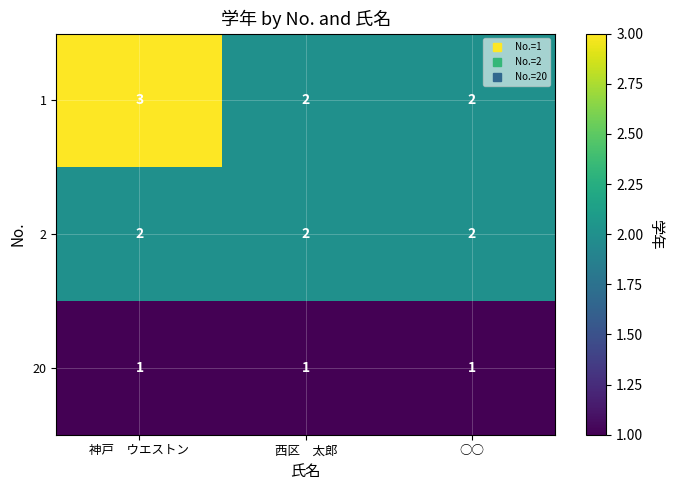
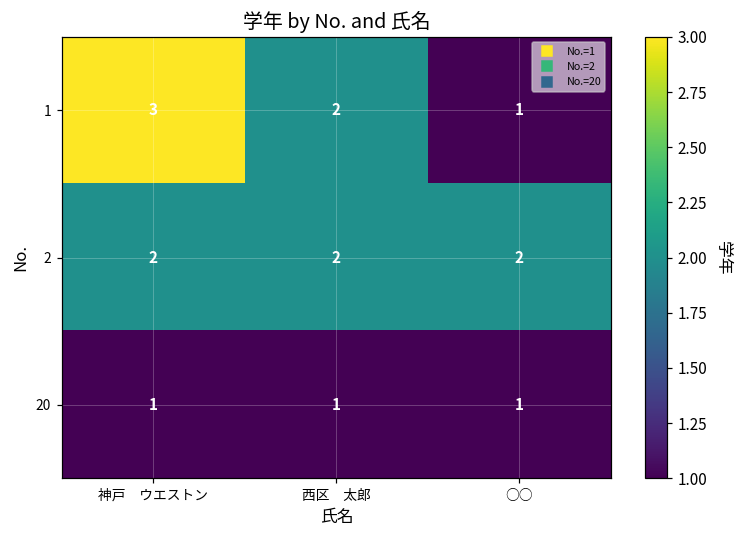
  {
    "1": {
      "神戸 ウエストン": 3,
      "西区 太郎": 2,
-     "○○": 2
+     "○○": 1
    },
    "2": {
      "神戸 ウエストン": 2,
      "西区 太郎": 2,
      "○○": 2
    },
    "20": {
      "神戸 ウエストン": 1,
      "西区 太郎": 1,
      "○○": 1
    }
  }
